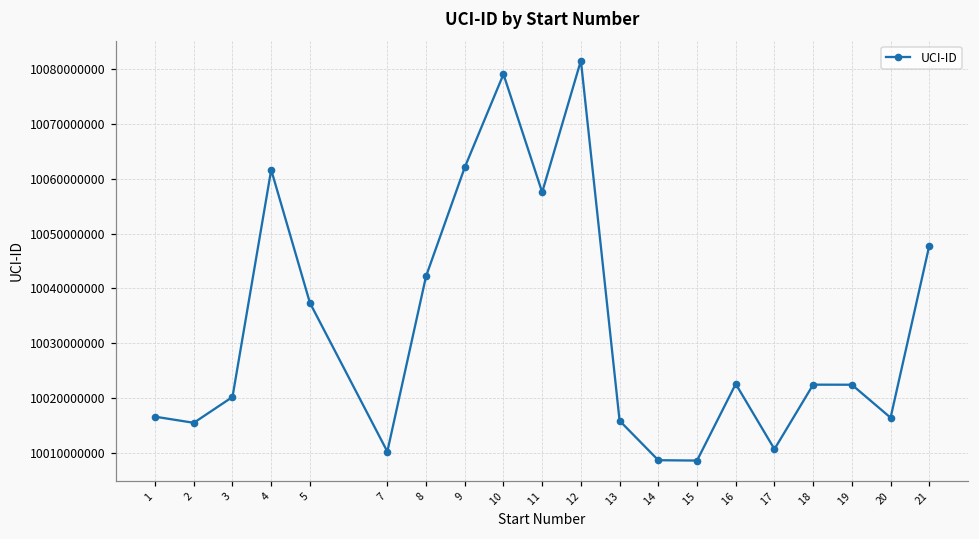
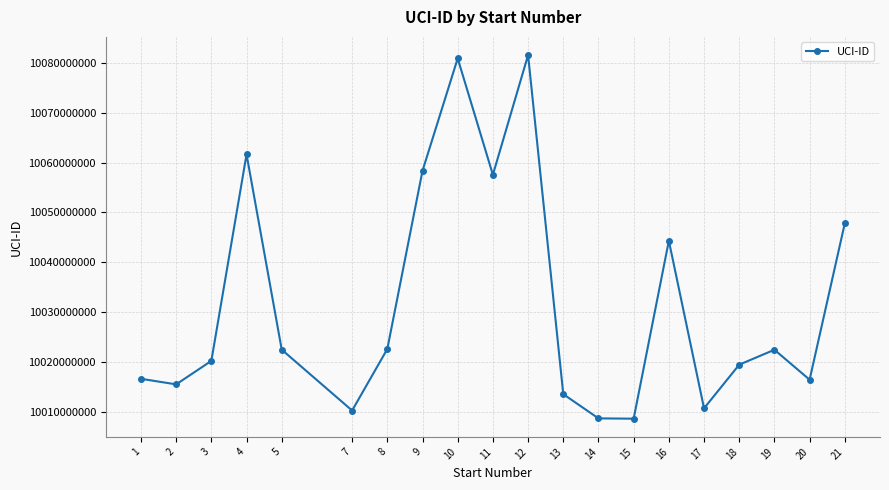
  {
    "1": 10017000000,
    "2": 10015000000,
    "3": 10020000000,
    "4": 10062000000,
-   "5": 10037000000,
+   "5": 10022000000,
    "7": 10010000000,
-   "8": 10042000000,
-   "9": 10062000000,
-   "10": 10079000000,
+   "8": 10023000000,
+   "9": 10058000000,
+   "10": 10081000000,
    "11": 10058000000,
    "12": 10082000000,
-   "13": 10016000000,
+   "13": 10014000000,
    "14": 10009000000,
    "15": 10009000000,
-   "16": 10023000000,
+   "16": 10044000000,
    "17": 10011000000,
-   "18": 10022000000,
+   "18": 10019000000,
    "19": 10022000000,
    "20": 10016000000,
    "21": 10048000000
  }
